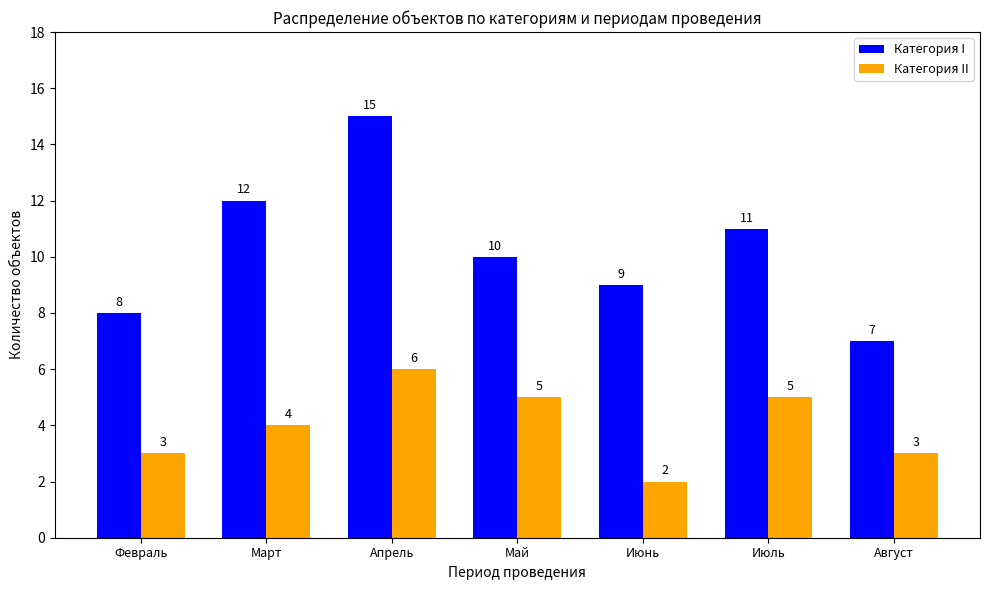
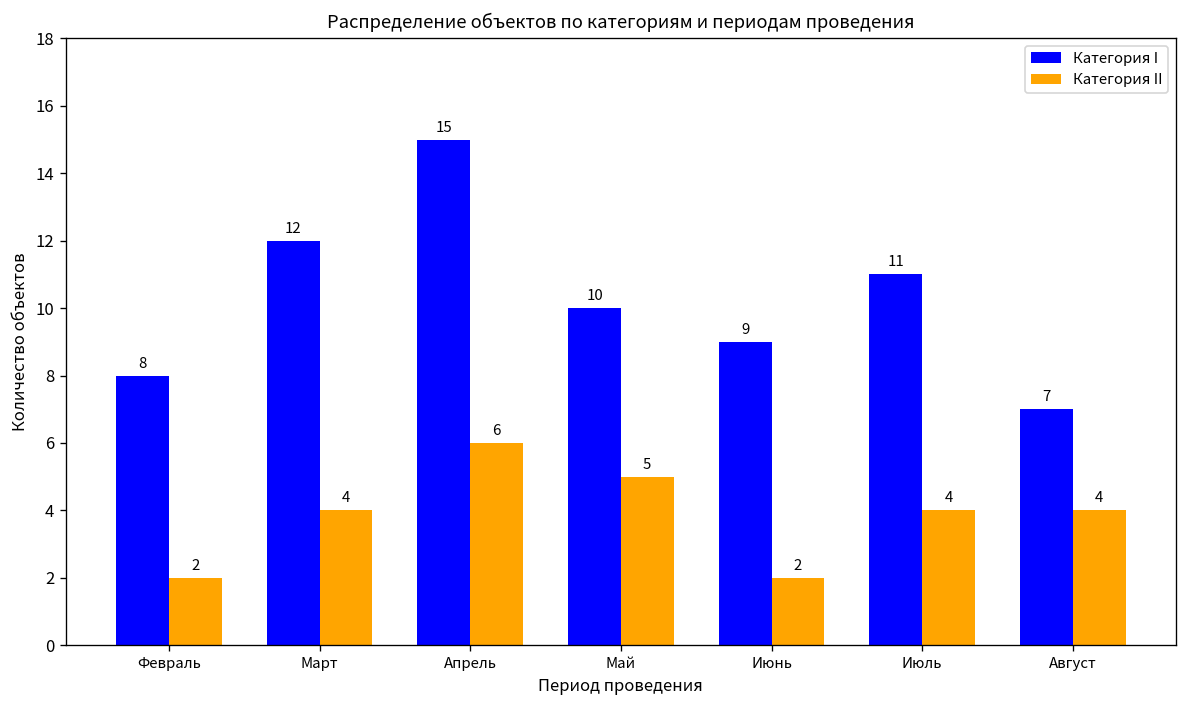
  {
    "Категория I": {
      "Февраль": 8,
      "Март": 12,
      "Апрель": 15,
      "Май": 10,
      "Июнь": 9,
      "Июль": 11,
      "Август": 7
    },
    "Категория II": {
-     "Февраль": 3,
+     "Февраль": 2,
      "Март": 4,
      "Апрель": 6,
      "Май": 5,
      "Июнь": 2,
-     "Июль": 5,
-     "Август": 3
+     "Июль": 4,
+     "Август": 4
    }
  }
